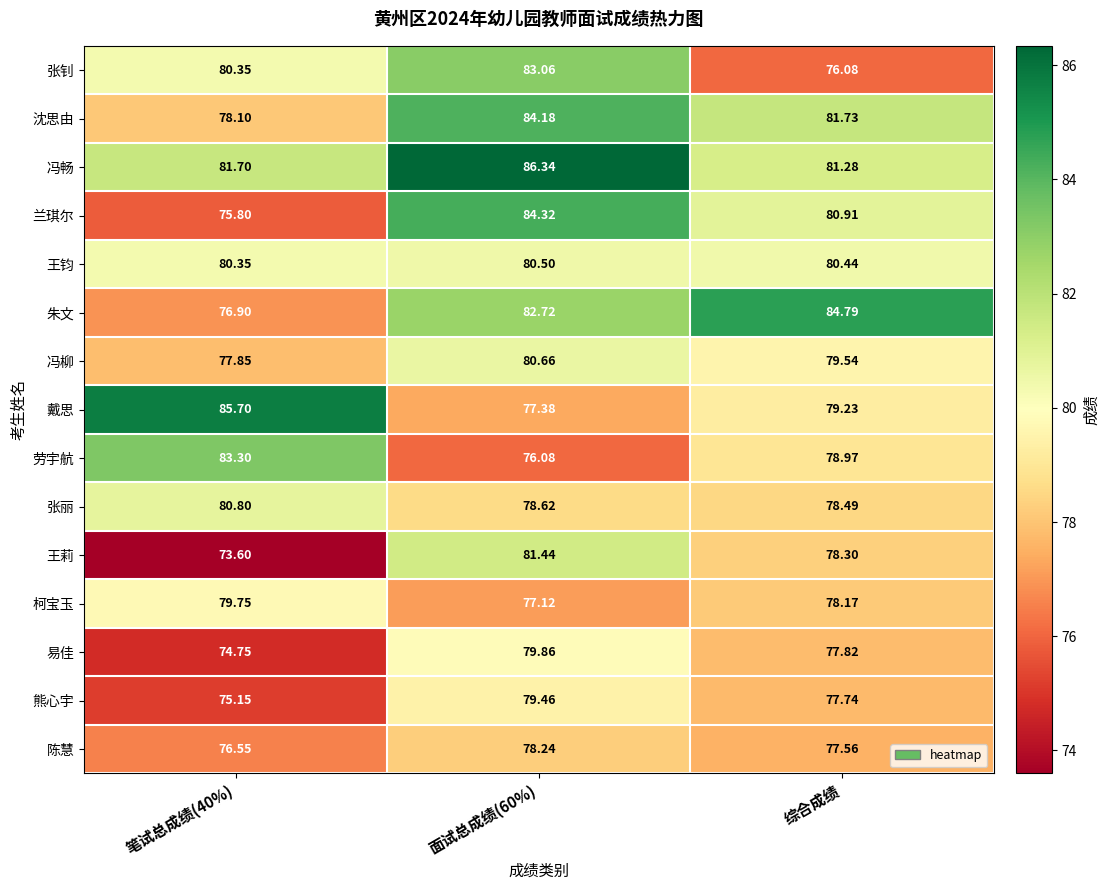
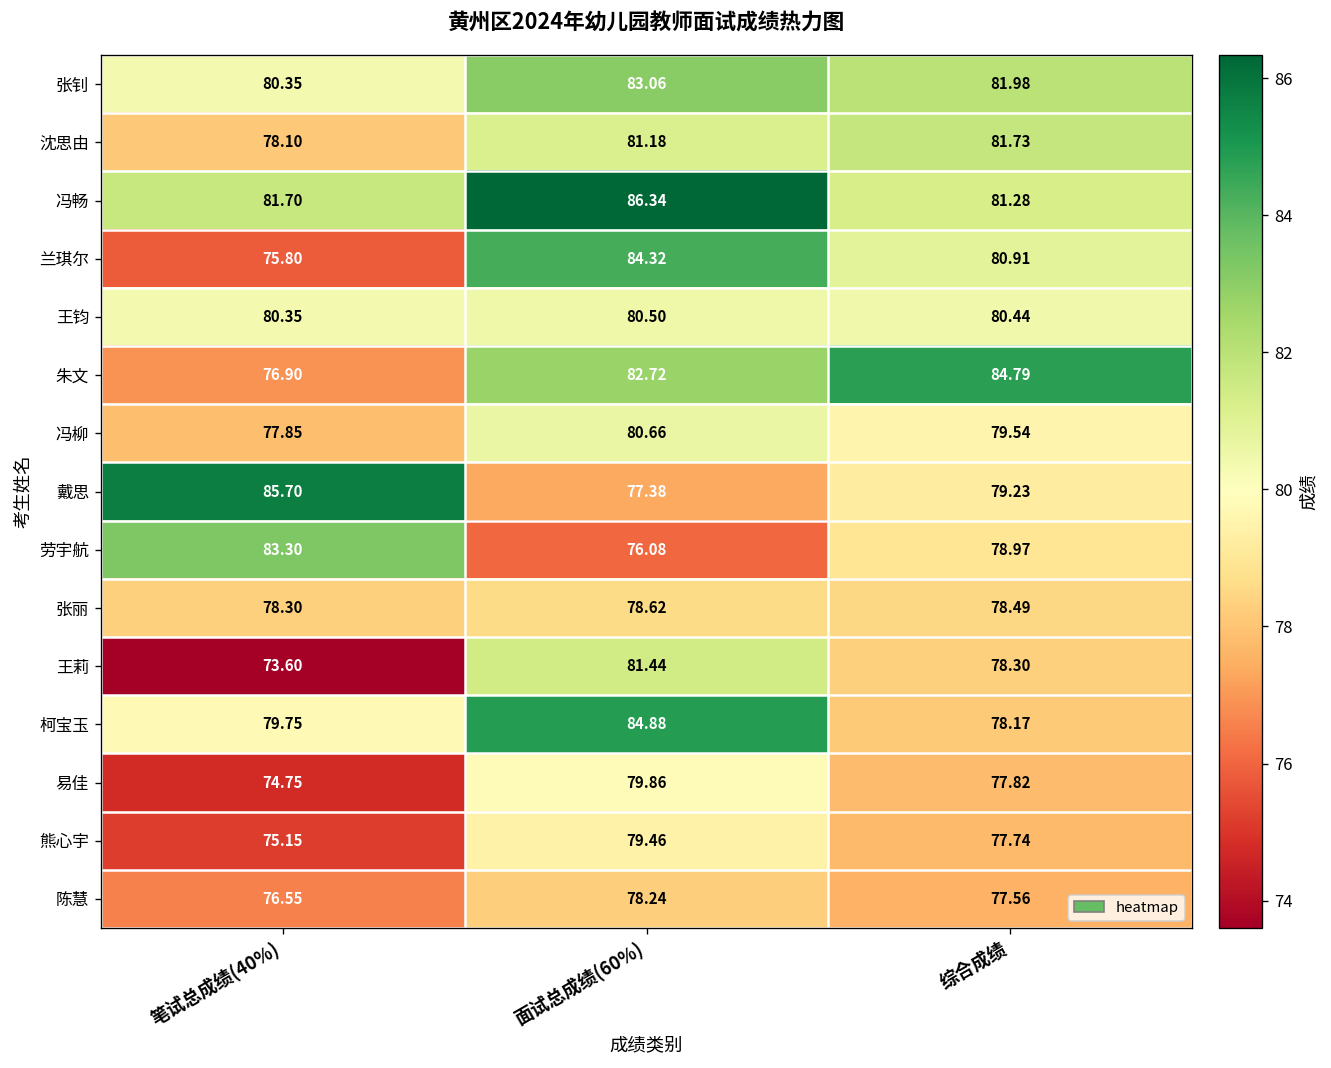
  {
    "张钊": {
      "笔试总成绩(40%)": 80.35,
      "面试总成绩(60%)": 83.06,
-     "综合成绩": 76.08
+     "综合成绩": 81.98
    },
    "沈思由": {
      "笔试总成绩(40%)": 78.10,
-     "面试总成绩(60%)": 84.18,
+     "面试总成绩(60%)": 81.18,
      "综合成绩": 81.73
    },
    "冯畅": {
      "笔试总成绩(40%)": 81.70,
      "面试总成绩(60%)": 86.34,
      "综合成绩": 81.28
    },
    "兰琪尔": {
      "笔试总成绩(40%)": 75.80,
      "面试总成绩(60%)": 84.32,
      "综合成绩": 80.91
    },
    "王钧": {
      "笔试总成绩(40%)": 80.35,
      "面试总成绩(60%)": 80.50,
      "综合成绩": 80.44
    },
    "朱文": {
      "笔试总成绩(40%)": 76.90,
      "面试总成绩(60%)": 82.72,
      "综合成绩": 84.79
    },
    "冯柳": {
      "笔试总成绩(40%)": 77.85,
      "面试总成绩(60%)": 80.66,
      "综合成绩": 79.54
    },
    "戴思": {
      "笔试总成绩(40%)": 85.70,
      "面试总成绩(60%)": 77.38,
      "综合成绩": 79.23
    },
    "劳宇航": {
      "笔试总成绩(40%)": 83.30,
      "面试总成绩(60%)": 76.08,
      "综合成绩": 78.97
    },
    "张丽": {
-     "笔试总成绩(40%)": 80.80,
+     "笔试总成绩(40%)": 78.30,
      "面试总成绩(60%)": 78.62,
      "综合成绩": 78.49
    },
    "王莉": {
      "笔试总成绩(40%)": 73.60,
      "面试总成绩(60%)": 81.44,
      "综合成绩": 78.30
    },
    "柯宝玉": {
      "笔试总成绩(40%)": 79.75,
-     "面试总成绩(60%)": 77.12,
+     "面试总成绩(60%)": 84.88,
      "综合成绩": 78.17
    },
    "易佳": {
      "笔试总成绩(40%)": 74.75,
      "面试总成绩(60%)": 79.86,
      "综合成绩": 77.82
    },
    "熊心宇": {
      "笔试总成绩(40%)": 75.15,
      "面试总成绩(60%)": 79.46,
      "综合成绩": 77.74
    },
    "陈慧": {
      "笔试总成绩(40%)": 76.55,
      "面试总成绩(60%)": 78.24,
      "综合成绩": 77.56
    }
  }
